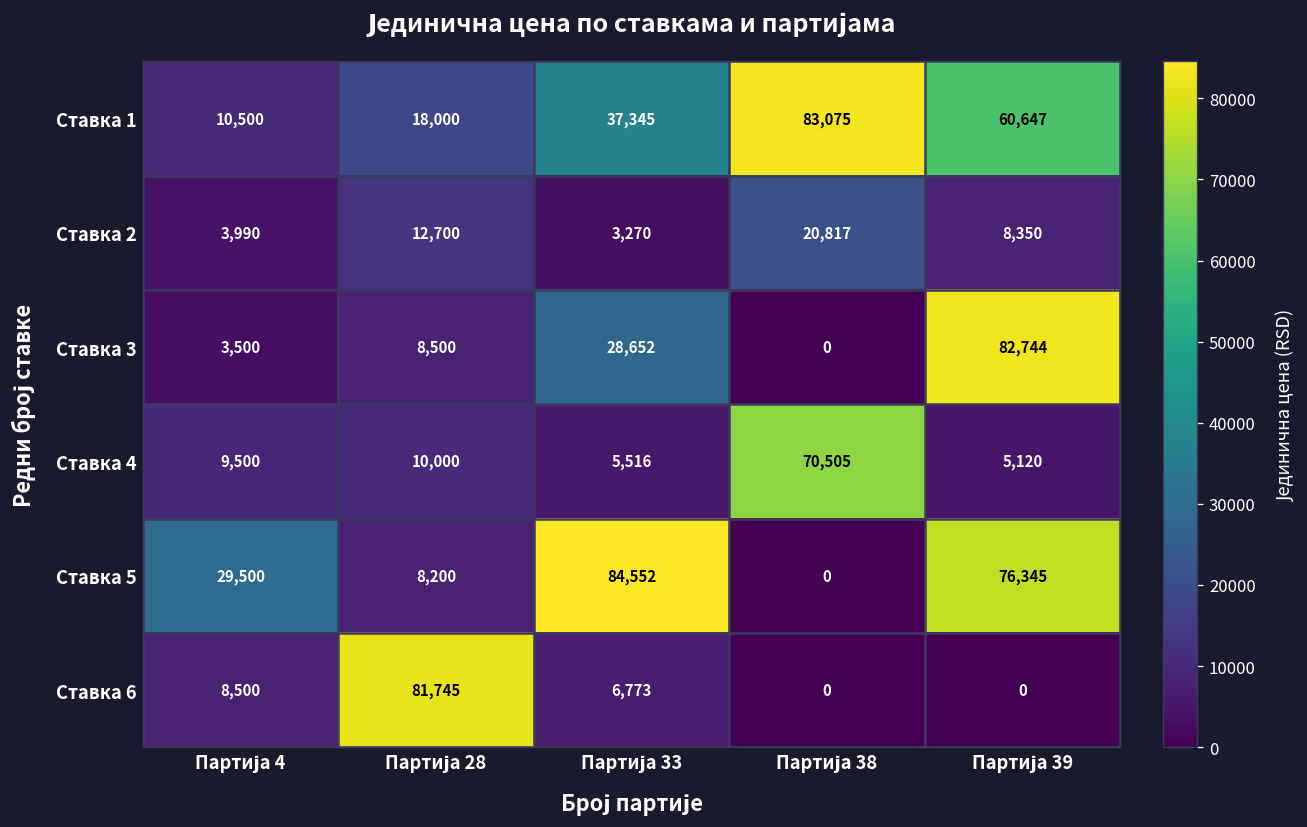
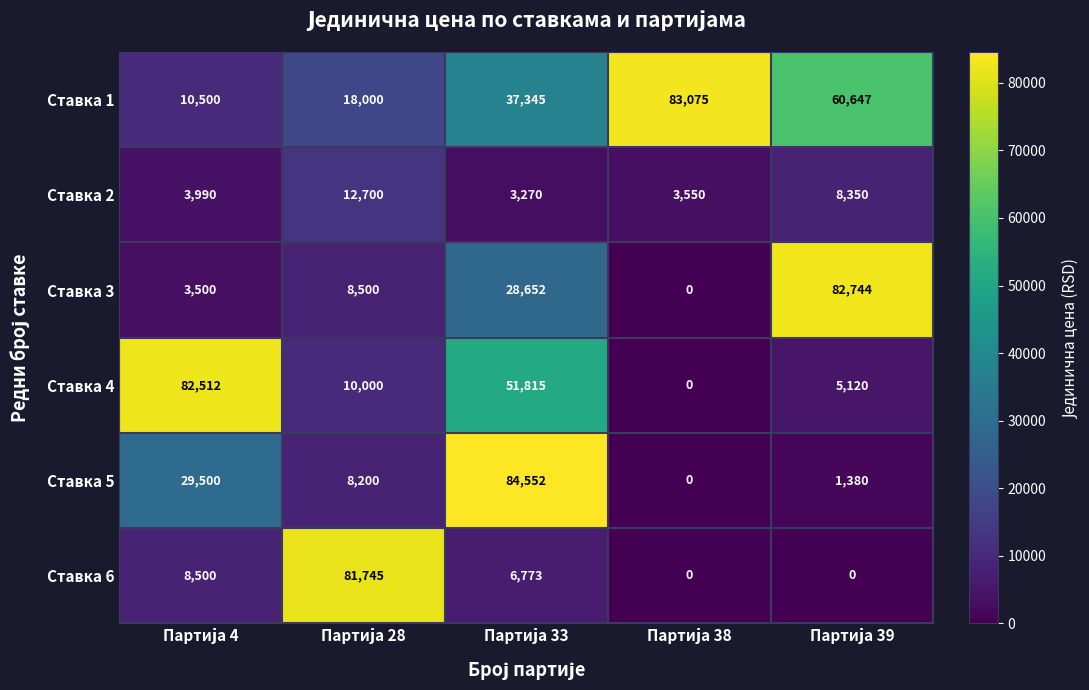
  {
    "Ставка 1": {
      "Партија 4": "10,500",
      "Партија 28": "18,000",
      "Партија 33": "37,345",
      "Партија 38": "83,075",
      "Партија 39": "60,647"
    },
    "Ставка 2": {
      "Партија 4": "3,990",
      "Партија 28": "12,700",
      "Партија 33": "3,270",
-     "Партија 38": "20,817",
+     "Партија 38": "3,550",
      "Партија 39": "8,350"
    },
    "Ставка 3": {
      "Партија 4": "3,500",
      "Партија 28": "8,500",
      "Партија 33": "28,652",
      "Партија 38": "0",
      "Партија 39": "82,744"
    },
    "Ставка 4": {
-     "Партија 4": "9,500",
+     "Партија 4": "82,512",
      "Партија 28": "10,000",
-     "Партија 33": "5,516",
-     "Партија 38": "70,505",
+     "Партија 33": "51,815",
+     "Партија 38": "0",
      "Партија 39": "5,120"
    },
    "Ставка 5": {
      "Партија 4": "29,500",
      "Партија 28": "8,200",
      "Партија 33": "84,552",
      "Партија 38": "0",
-     "Партија 39": "76,345"
+     "Партија 39": "1,380"
    },
    "Ставка 6": {
      "Партија 4": "8,500",
      "Партија 28": "81,745",
      "Партија 33": "6,773",
      "Партија 38": "0",
      "Партија 39": "0"
    }
  }
